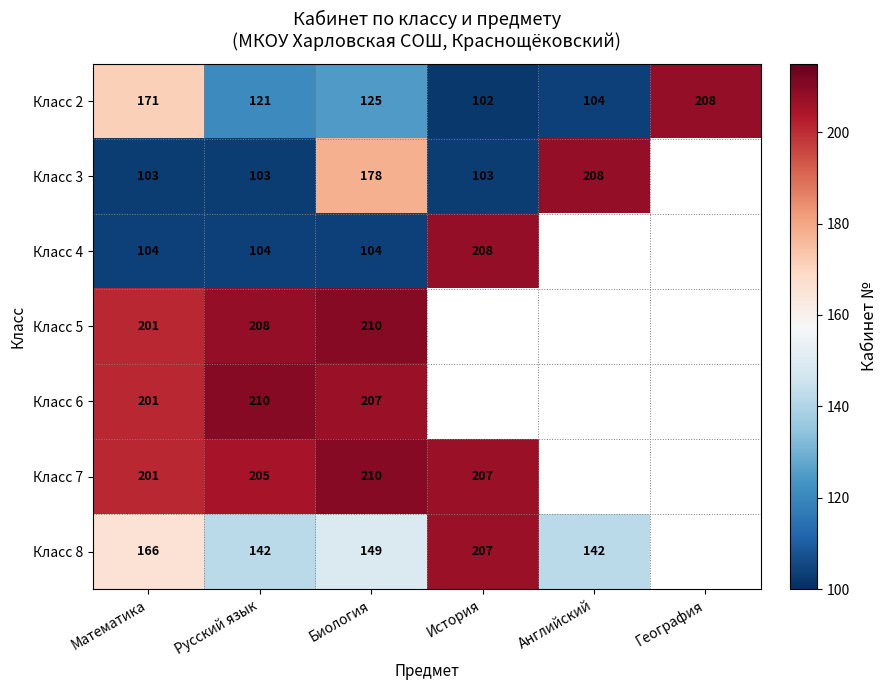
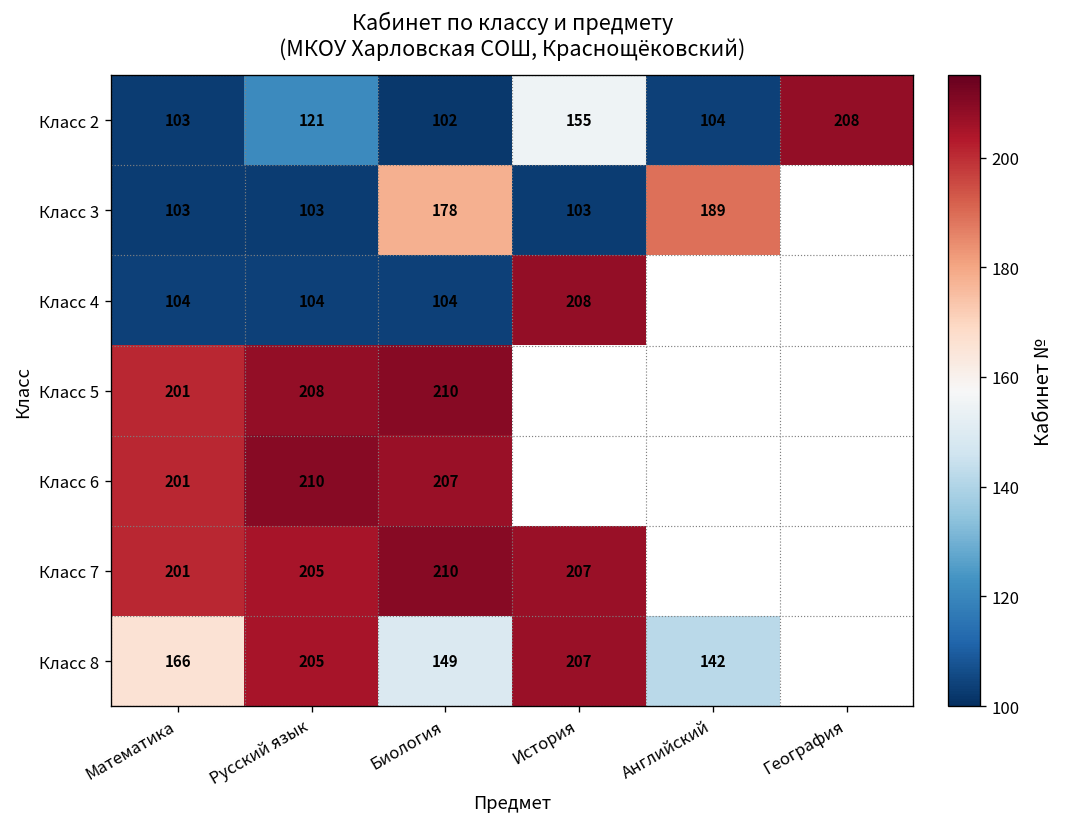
  {
    "Класс 2": {
-     "Математика": 171,
+     "Математика": 103,
      "Русский язык": 121,
-     "Биология": 125,
-     "История": 102,
+     "Биология": 102,
+     "История": 155,
      "Английский": 104,
      "География": 208
    },
    "Класс 3": {
      "Математика": 103,
      "Русский язык": 103,
      "Биология": 178,
      "История": 103,
-     "Английский": 208
+     "Английский": 189
    },
    "Класс 4": {
      "Математика": 104,
      "Русский язык": 104,
      "Биология": 104,
      "История": 208
    },
    "Класс 5": {
      "Математика": 201,
      "Русский язык": 208,
      "Биология": 210
    },
    "Класс 6": {
      "Математика": 201,
      "Русский язык": 210,
      "Биология": 207
    },
    "Класс 7": {
      "Математика": 201,
      "Русский язык": 205,
      "Биология": 210,
      "История": 207
    },
    "Класс 8": {
      "Математика": 166,
-     "Русский язык": 142,
+     "Русский язык": 205,
      "Биология": 149,
      "История": 207,
      "Английский": 142
    }
  }
